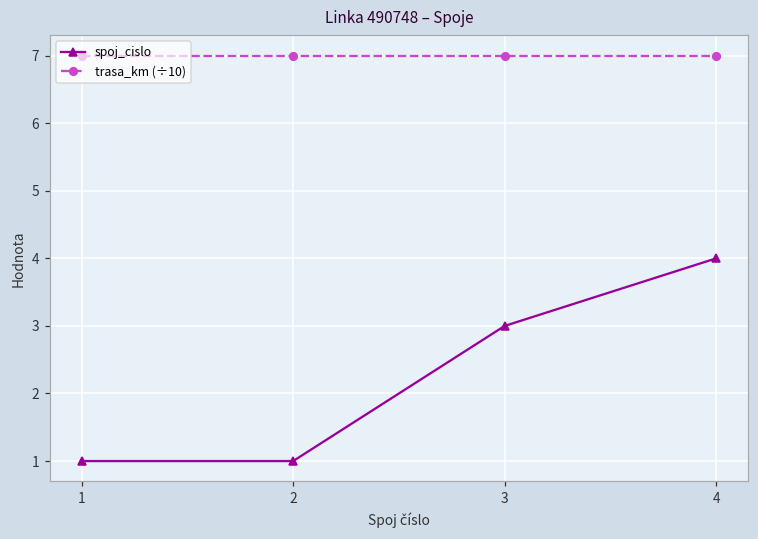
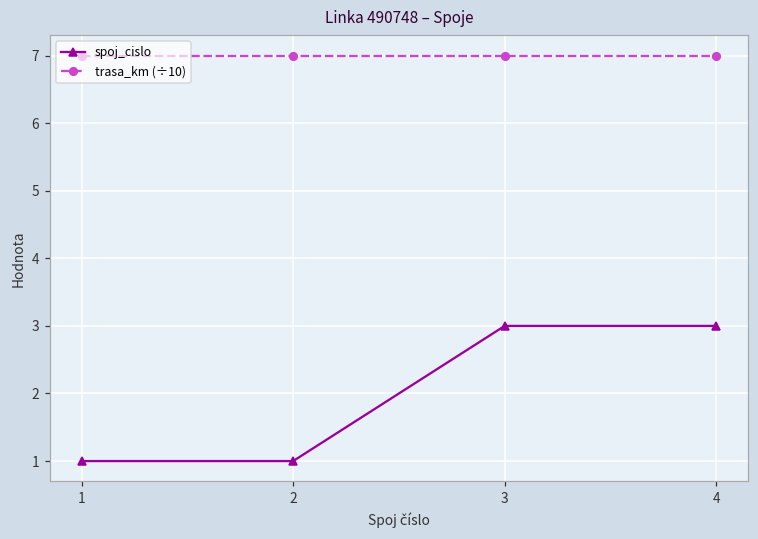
  {
    "spoj_cislo": {
      "1": 1,
      "2": 1,
      "3": 3,
-     "4": 4
+     "4": 3
    },
    "trasa_km (÷10)": {
      "2": 7,
      "3": 7,
      "4": 7
    }
  }
